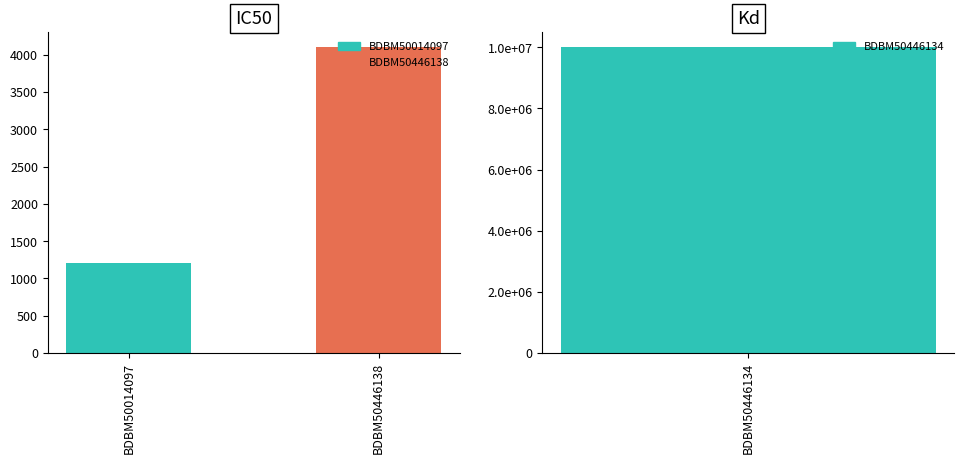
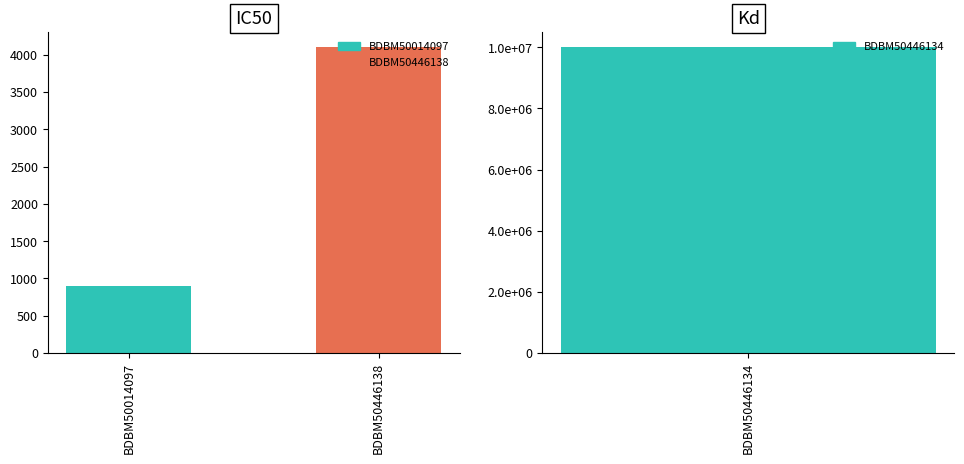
  {
    "IC50": {
-     "BDBM50014097": 1200,
+     "BDBM50014097": 900,
      "BDBM50446138": 4100
    },
    "Kd": {
      "BDBM50446134": 10000000
    }
  }
